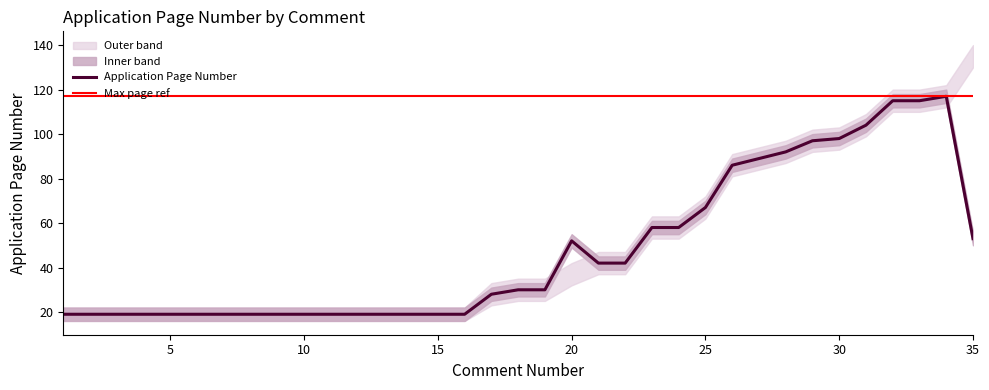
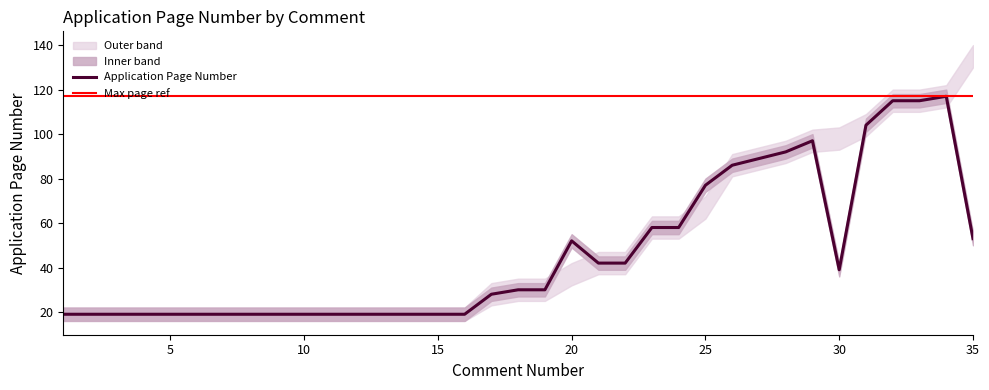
  {
    "Application Page Number": {
      "5": 19,
      "10": 19,
      "15": 19,
      "20": 52,
-     "25": 67,
-     "30": 98,
+     "25": 77,
+     "30": 39,
      "35": 53
    }
  }
